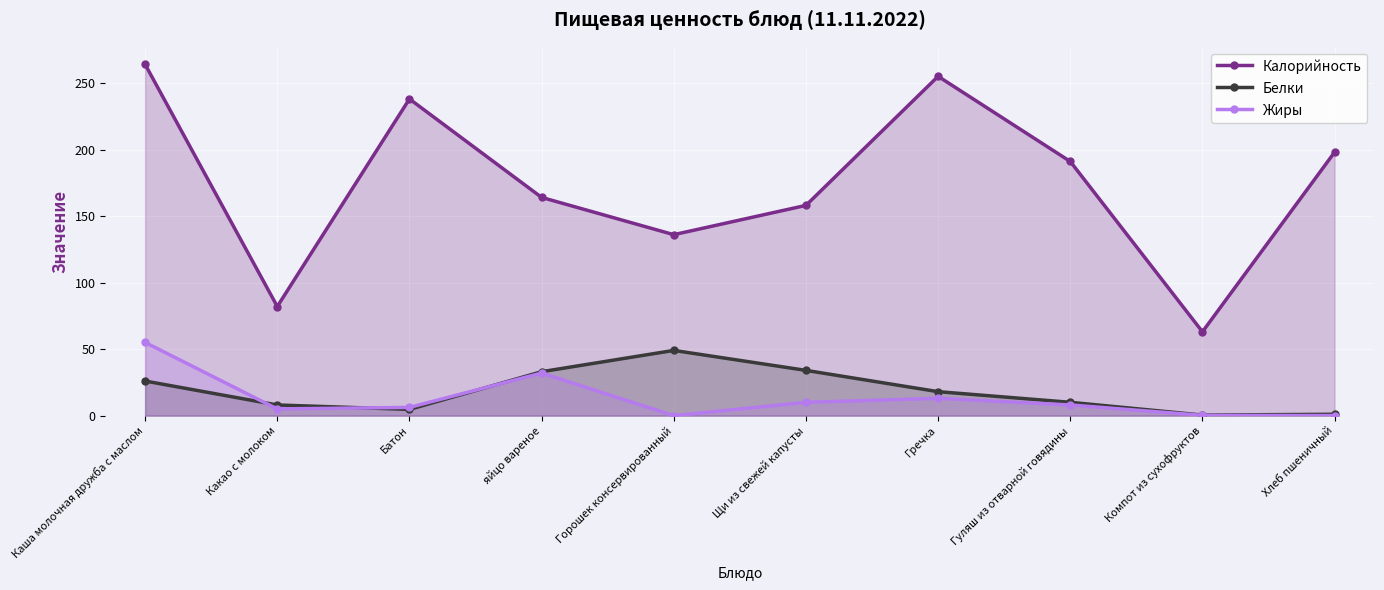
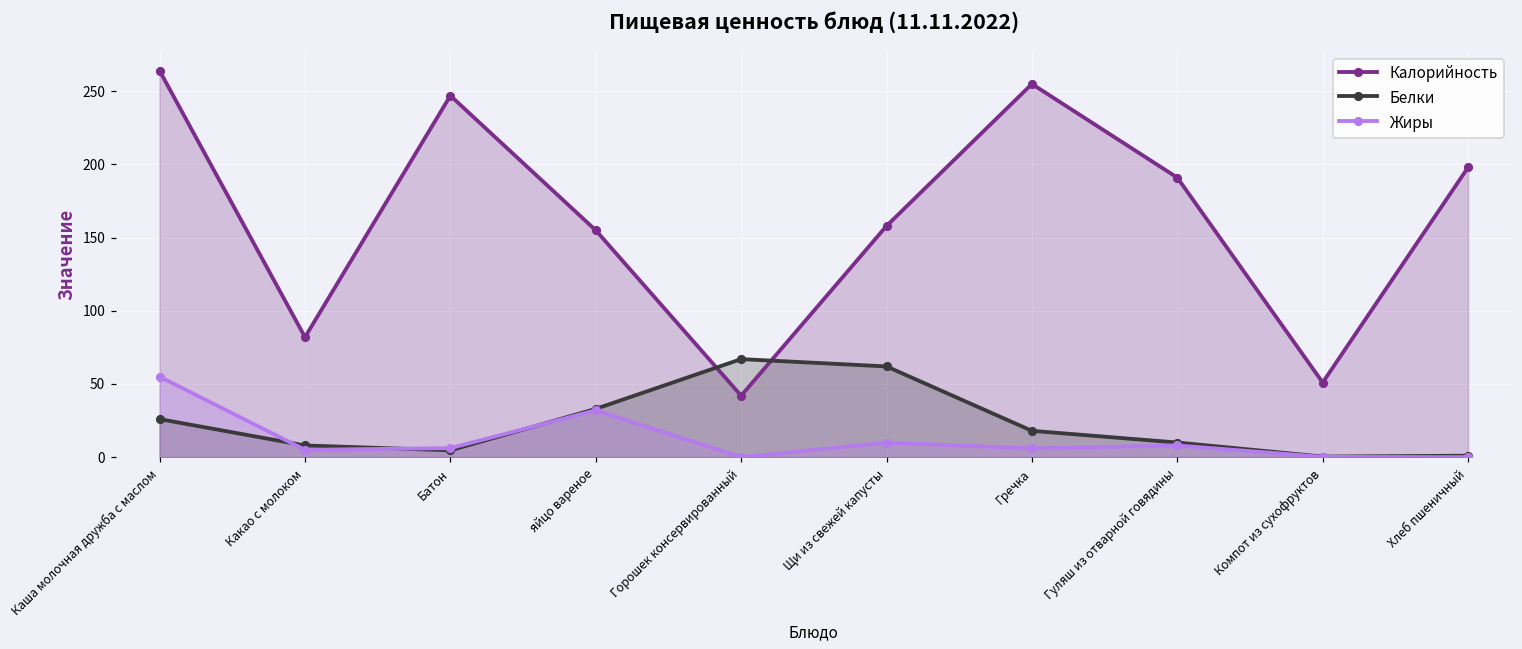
  {
    "Калорийность": {
      "Каша молочная дружба с маслом": 264,
      "Какао с молоком": 82,
-     "Батон": 238,
-     "яйцо вареное": 164,
-     "Горошек консервированный": 136,
+     "Батон": 247,
+     "яйцо вареное": 155,
+     "Горошек консервированный": 42,
      "Щи из свежей капусты": 158,
      "Гречка": 255,
      "Гуляш из отварной говядины": 191,
-     "Компот из сухофруктов": 63,
+     "Компот из сухофруктов": 51,
      "Хлеб пшеничный": 198
    },
    "Белки": {
      "Каша молочная дружба с маслом": 26,
      "Какао с молоком": 8,
-     "Горошек консервированный": 49,
-     "Щи из свежей капусты": 34,
+     "Горошек консервированный": 67,
+     "Щи из свежей капусты": 62,
      "Гречка": 18,
      "Гуляш из отварной говядины": 10
    },
    "Жиры": {
      "Каша молочная дружба с маслом": 55,
      "Какао с молоком": 5,
      "Горошек консервированный": 0,
      "Щи из свежей капусты": 10,
-     "Гречка": 13,
+     "Гречка": 6,
      "Гуляш из отварной говядины": 8
    }
  }
